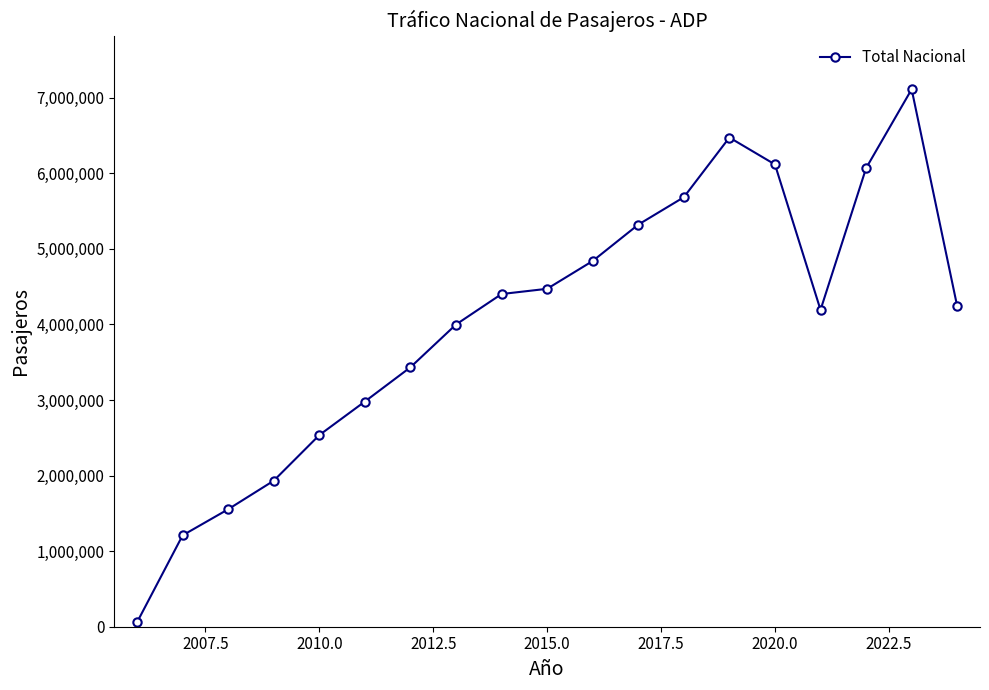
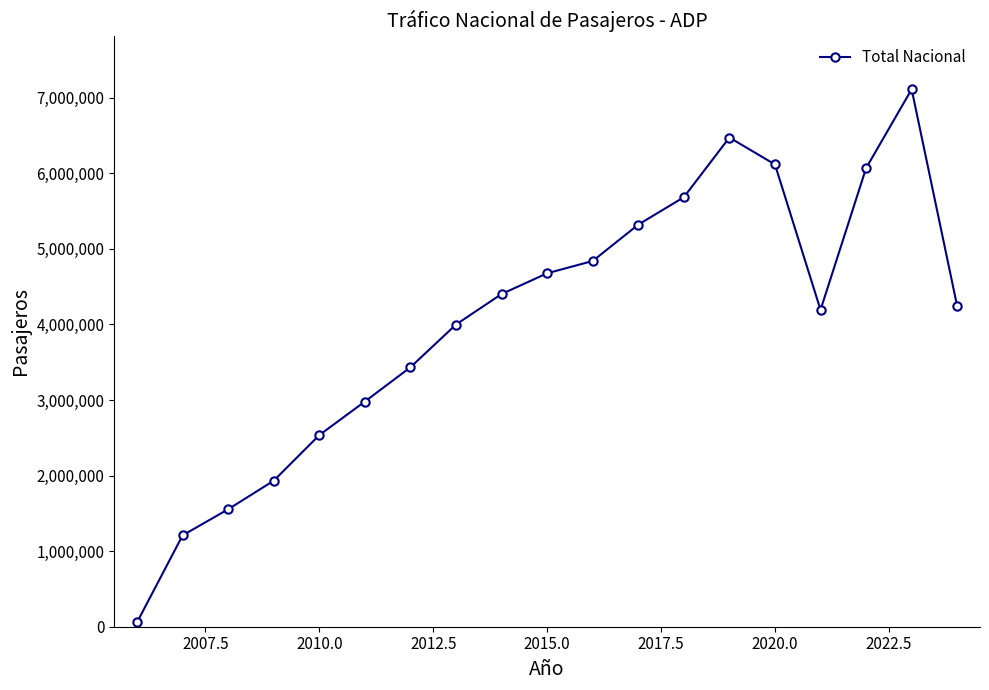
  {
    "2010.0": "2,500,000",
-   "2015.0": "4,500,000",
+   "2015.0": "4,700,000",
    "2020.0": "6,100,000"
  }
